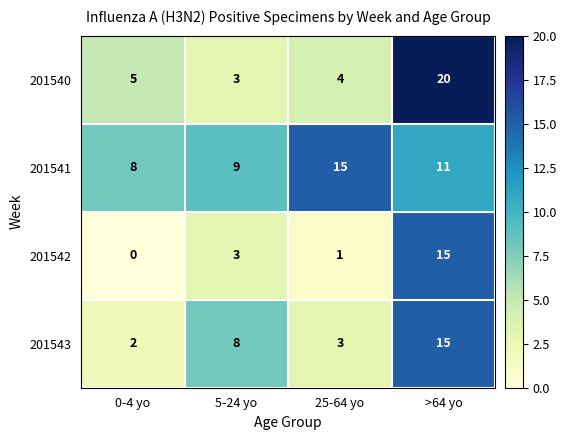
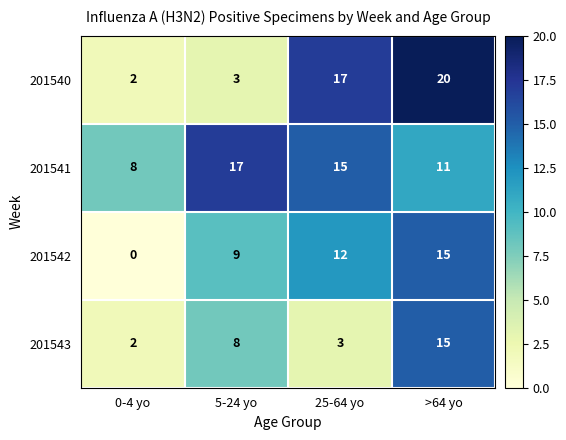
  {
    "201540": {
-     "0-4 yo": 5,
+     "0-4 yo": 2,
      "5-24 yo": 3,
-     "25-64 yo": 4,
+     "25-64 yo": 17,
      ">64 yo": 20
    },
    "201541": {
      "0-4 yo": 8,
-     "5-24 yo": 9,
+     "5-24 yo": 17,
      "25-64 yo": 15,
      ">64 yo": 11
    },
    "201542": {
      "0-4 yo": 0,
-     "5-24 yo": 3,
-     "25-64 yo": 1,
+     "5-24 yo": 9,
+     "25-64 yo": 12,
      ">64 yo": 15
    },
    "201543": {
      "0-4 yo": 2,
      "5-24 yo": 8,
      "25-64 yo": 3,
      ">64 yo": 15
    }
  }
